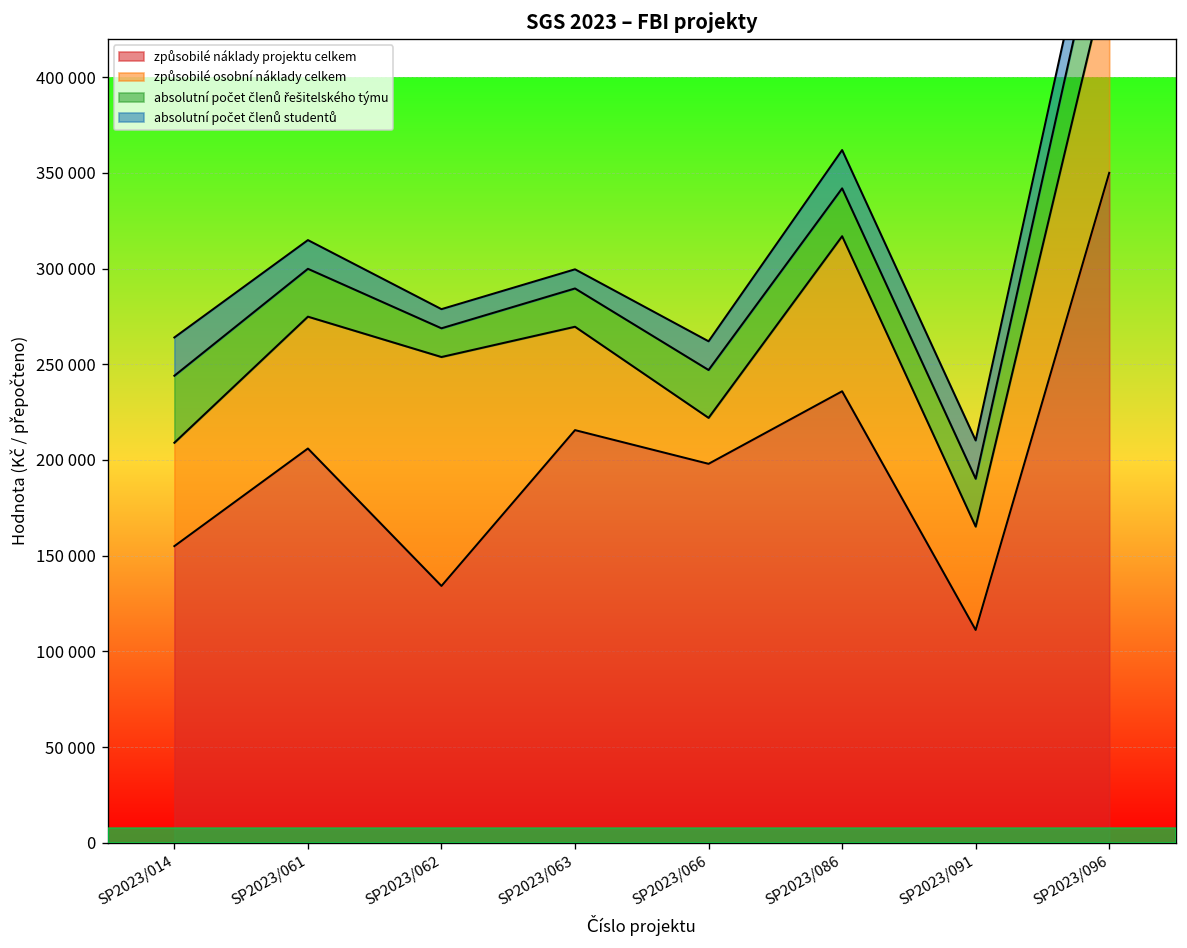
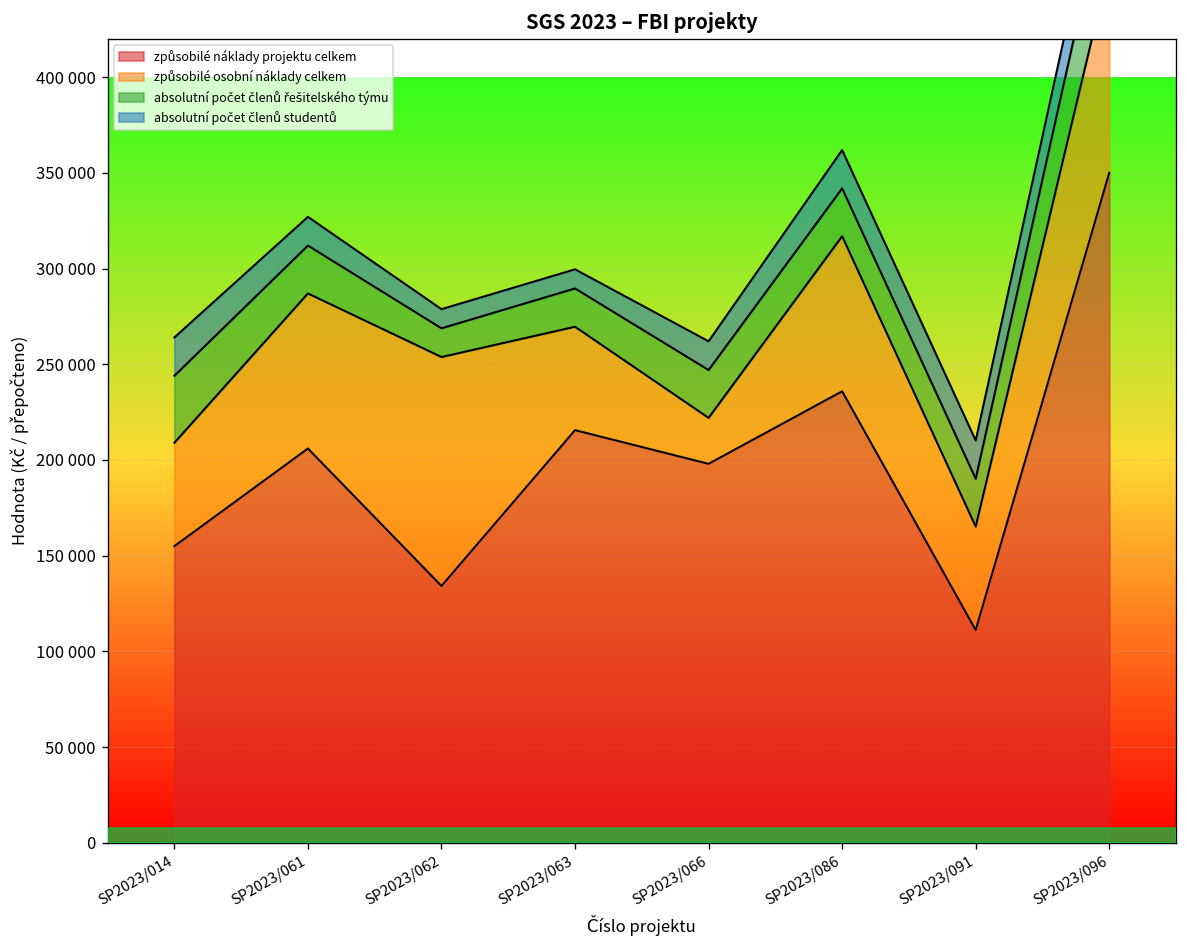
  {
    "způsobilé náklady projektu celkem": {
      "SP2023/014": 155000,
      "SP2023/061": 206000,
      "SP2023/062": 134000,
      "SP2023/063": 216000,
      "SP2023/066": 198000,
      "SP2023/086": 236000,
      "SP2023/091": 111000,
      "SP2023/096": 350000
    },
    "způsobilé osobní náklady celkem": {
      "SP2023/014": 54000,
-     "SP2023/061": 69000,
+     "SP2023/061": 81000,
      "SP2023/062": 120000,
      "SP2023/063": 54000,
      "SP2023/066": 24000,
      "SP2023/086": 81000,
      "SP2023/091": 54000
    },
    "absolutní počet členů řešitelského týmu": {
      "SP2023/014": 35000,
      "SP2023/061": 25000,
      "SP2023/062": 15000,
      "SP2023/063": 20000,
      "SP2023/066": 25000,
      "SP2023/086": 25000,
      "SP2023/091": 25000
    },
    "absolutní počet členů studentů": {
      "SP2023/014": 20000,
      "SP2023/061": 15000,
      "SP2023/062": 10000,
      "SP2023/063": 10000,
      "SP2023/066": 15000,
      "SP2023/086": 20000,
      "SP2023/091": 20000
    }
  }
